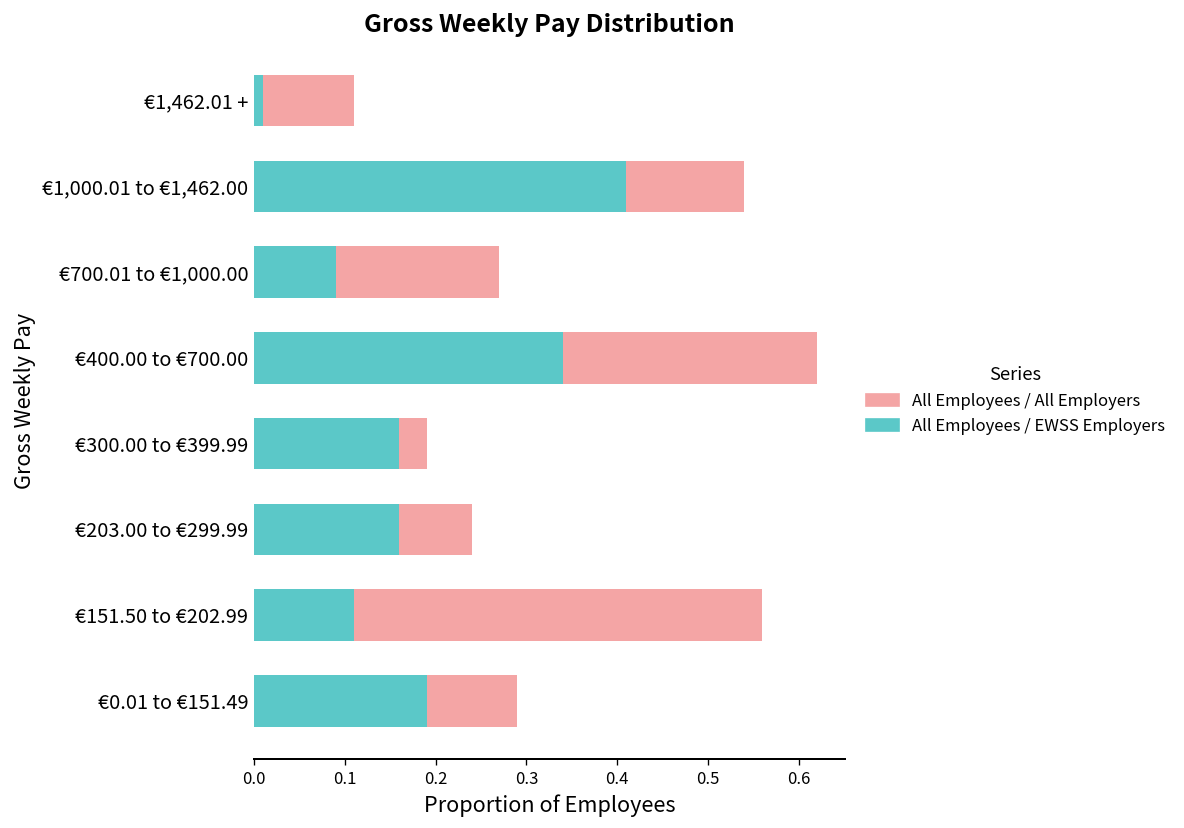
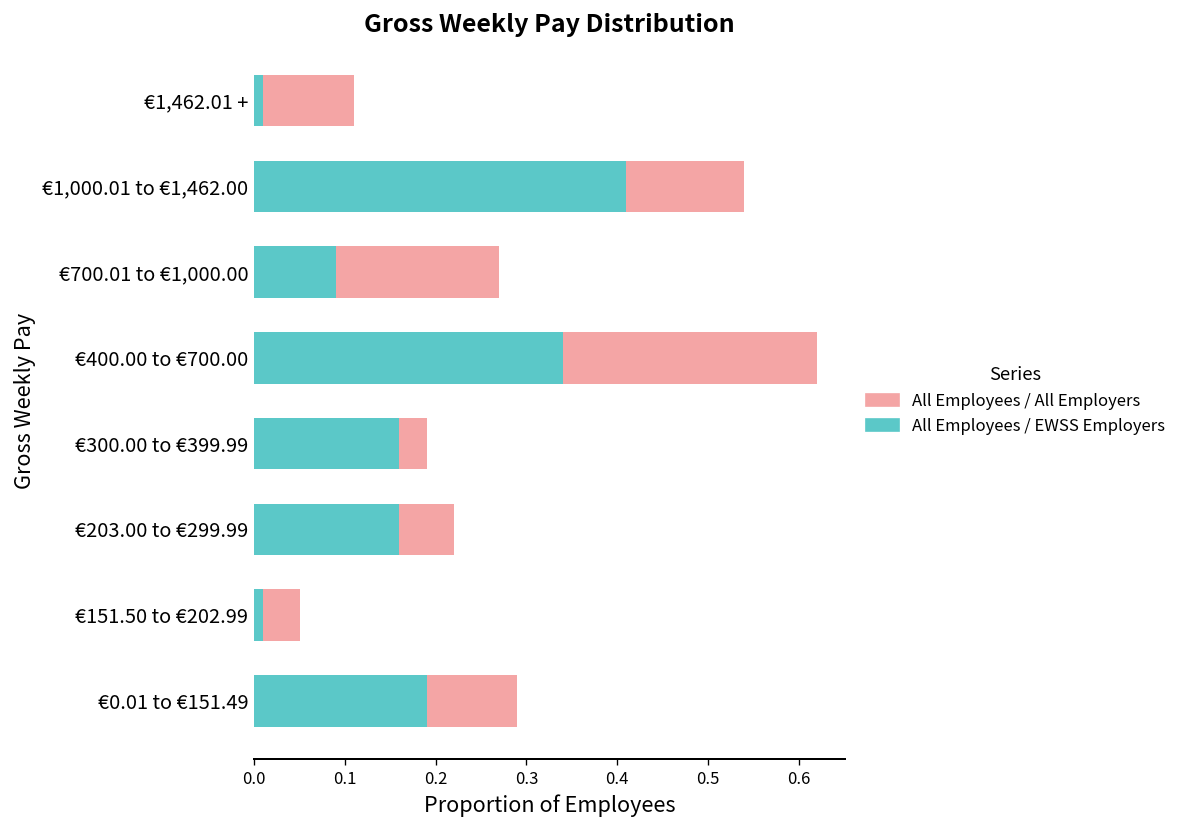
  {
    "All Employees / EWSS Employers": {
      "€1,462.01 +": 0.01,
      "€1,000.01 to €1,462.00": 0.41,
      "€700.01 to €1,000.00": 0.09,
      "€400.00 to €700.00": 0.34,
      "€300.00 to €399.99": 0.16,
      "€203.00 to €299.99": 0.16,
-     "€151.50 to €202.99": 0.11,
+     "€151.50 to €202.99": 0.01,
      "€0.01 to €151.49": 0.19
    },
    "All Employees / All Employers": {
      "€1,462.01 +": 0.10,
      "€1,000.01 to €1,462.00": 0.13,
      "€700.01 to €1,000.00": 0.18,
      "€400.00 to €700.00": 0.28,
      "€300.00 to €399.99": 0.03,
-     "€203.00 to €299.99": 0.08,
-     "€151.50 to €202.99": 0.45,
+     "€203.00 to €299.99": 0.06,
+     "€151.50 to €202.99": 0.04,
      "€0.01 to €151.49": 0.10
    }
  }
